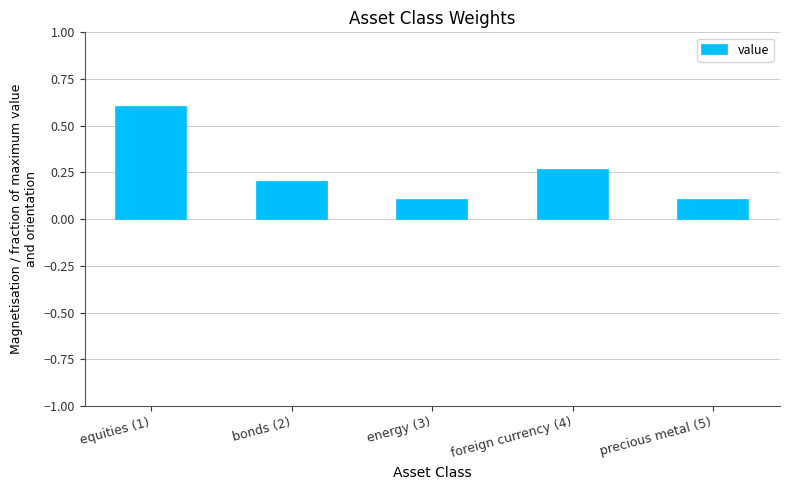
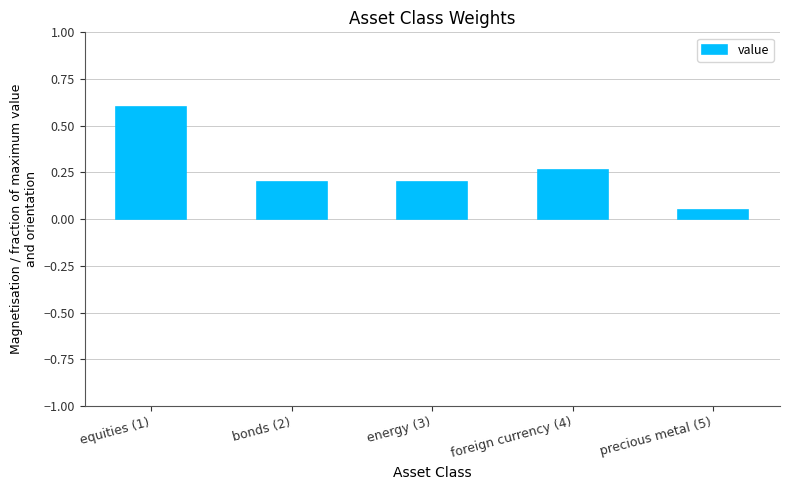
  {
    "equities (1)": 0.60,
    "bonds (2)": 0.20,
-   "energy (3)": 0.1,
+   "energy (3)": 0.2,
    "foreign currency (4)": 0.26,
-   "precious metal (5)": 0.10
+   "precious metal (5)": 0.05
  }
